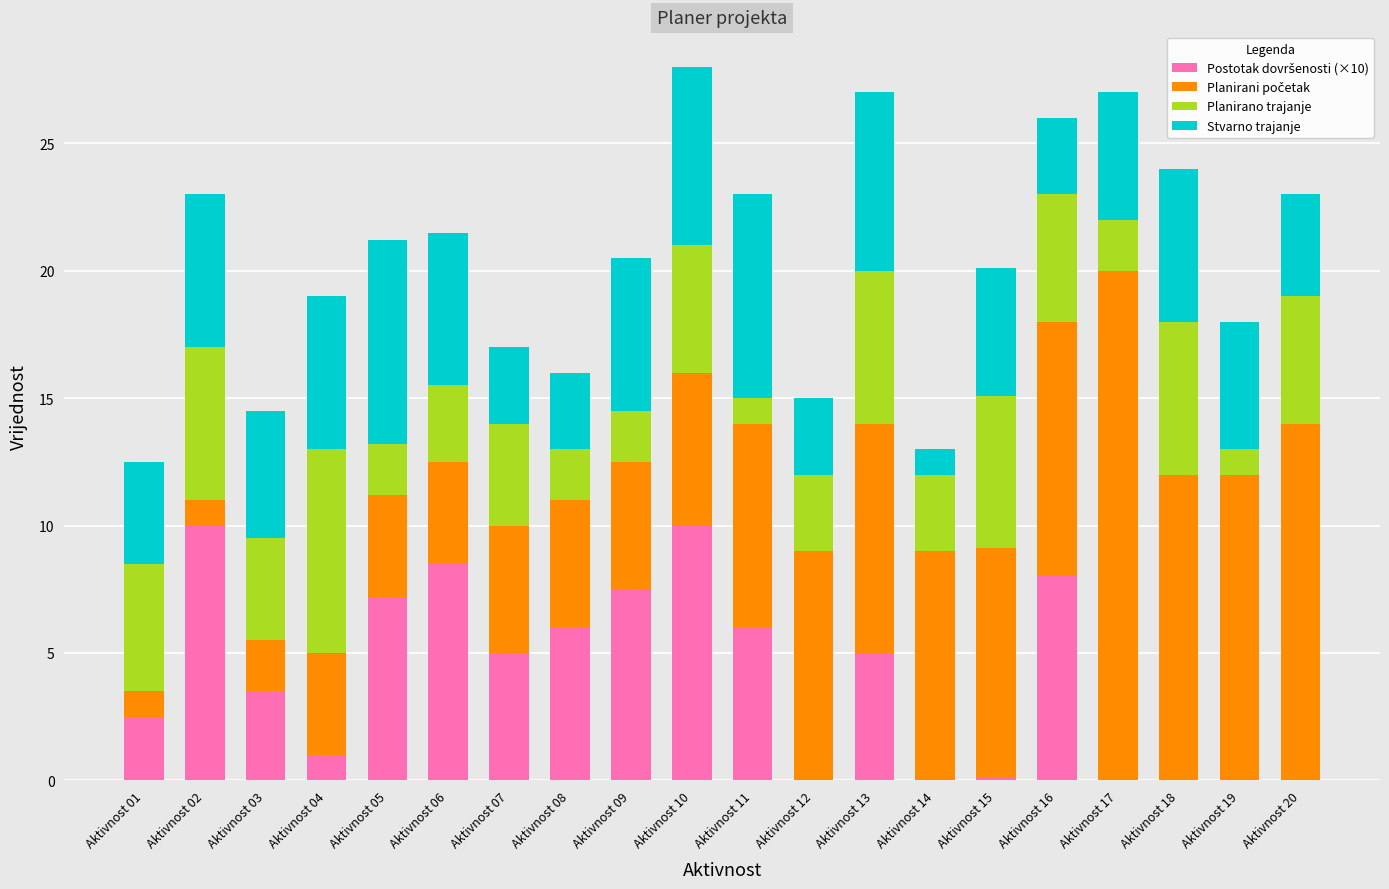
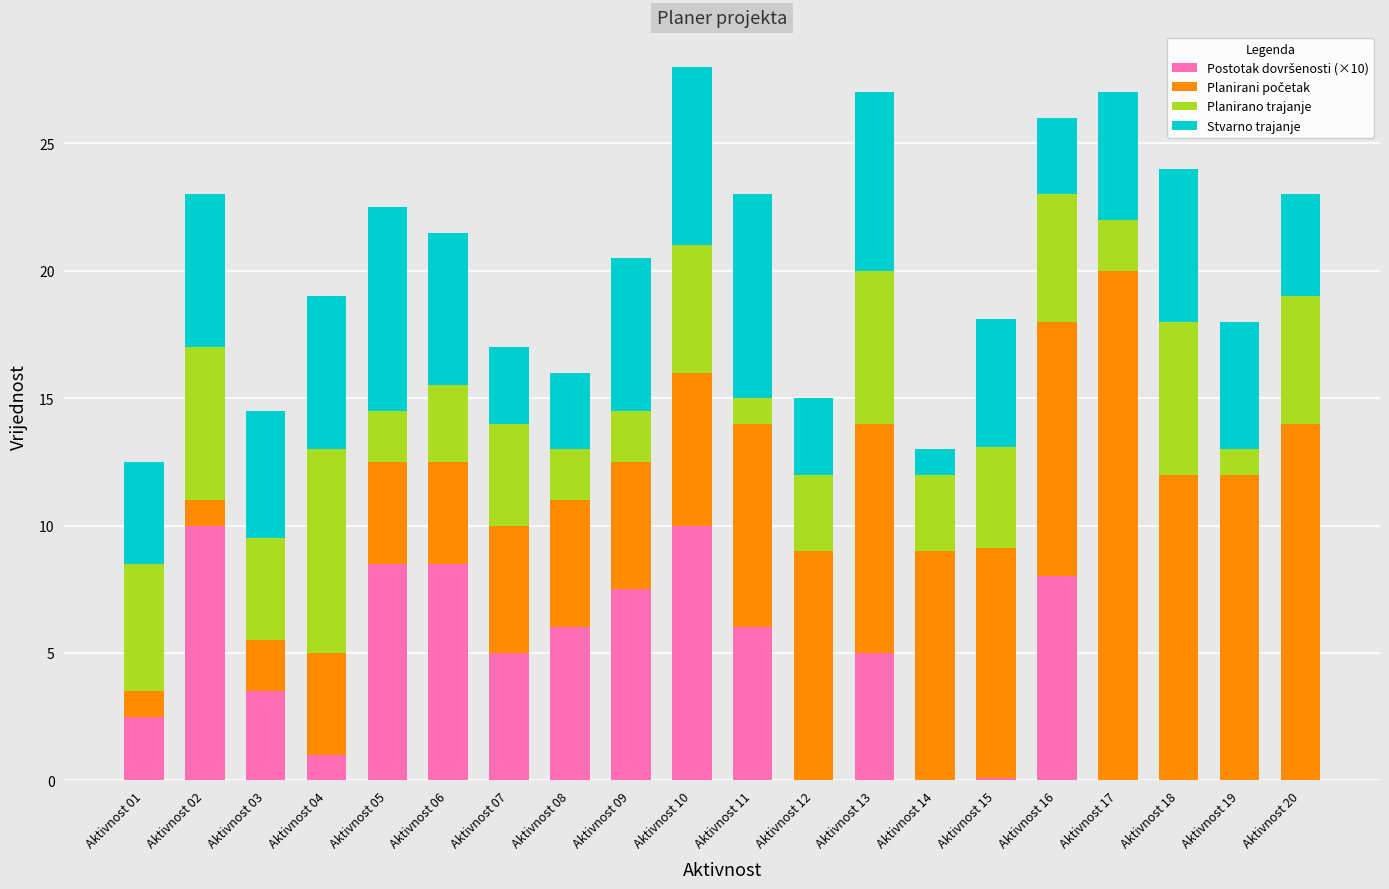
  {
    "Postotak dovršenosti (×10)": {
      "Aktivnost 01": 2.5,
      "Aktivnost 02": 10.0,
      "Aktivnost 03": 3.5,
      "Aktivnost 04": 1.0,
-     "Aktivnost 05": 7.2,
+     "Aktivnost 05": 8.5,
      "Aktivnost 06": 8.5,
      "Aktivnost 07": 5.0,
      "Aktivnost 08": 6.0,
      "Aktivnost 09": 7.5,
      "Aktivnost 10": 10.0,
      "Aktivnost 11": 6.0,
      "Aktivnost 12": 0.0,
      "Aktivnost 13": 5.0,
      "Aktivnost 14": 0.0,
      "Aktivnost 15": 0.1,
      "Aktivnost 16": 8.0,
      "Aktivnost 17": 0.0,
      "Aktivnost 18": 0.0,
      "Aktivnost 19": 0.0,
      "Aktivnost 20": 0.0
    },
    "Planirani početak": {
      "Aktivnost 01": 1.0,
      "Aktivnost 02": 1.0,
      "Aktivnost 03": 2.0,
      "Aktivnost 04": 4.0,
      "Aktivnost 05": 4.0,
      "Aktivnost 06": 4.0,
      "Aktivnost 07": 5.0,
      "Aktivnost 08": 5.0,
      "Aktivnost 09": 5.0,
      "Aktivnost 10": 6.0,
      "Aktivnost 11": 8.0,
      "Aktivnost 12": 9.0,
      "Aktivnost 13": 9.0,
      "Aktivnost 14": 9.0,
      "Aktivnost 15": 9.0,
      "Aktivnost 16": 10.0,
      "Aktivnost 17": 20.0,
      "Aktivnost 18": 12.0,
      "Aktivnost 19": 12.0,
      "Aktivnost 20": 14.0
    },
    "Planirano trajanje": {
      "Aktivnost 01": 5,
      "Aktivnost 02": 6,
      "Aktivnost 03": 4,
      "Aktivnost 04": 8,
      "Aktivnost 05": 2,
      "Aktivnost 06": 3,
      "Aktivnost 07": 4,
      "Aktivnost 08": 2,
      "Aktivnost 09": 2,
      "Aktivnost 10": 5,
      "Aktivnost 11": 1,
      "Aktivnost 12": 3,
      "Aktivnost 13": 6,
      "Aktivnost 14": 3,
-     "Aktivnost 15": 6,
+     "Aktivnost 15": 4,
      "Aktivnost 16": 5,
      "Aktivnost 17": 2,
      "Aktivnost 18": 6,
      "Aktivnost 19": 1,
      "Aktivnost 20": 5
    },
    "Stvarno trajanje": {
      "Aktivnost 01": 4.0,
      "Aktivnost 02": 6.0,
      "Aktivnost 03": 5.0,
      "Aktivnost 04": 6.0,
      "Aktivnost 05": 8.0,
      "Aktivnost 06": 6.0,
      "Aktivnost 07": 3.0,
      "Aktivnost 08": 3.0,
      "Aktivnost 09": 6.0,
      "Aktivnost 10": 7.0,
      "Aktivnost 11": 8.0,
      "Aktivnost 12": 3.0,
      "Aktivnost 13": 7.0,
      "Aktivnost 14": 1.0,
      "Aktivnost 15": 5.0,
      "Aktivnost 16": 3.0,
      "Aktivnost 17": 5.0,
      "Aktivnost 18": 6.0,
      "Aktivnost 19": 5.0,
      "Aktivnost 20": 4.0
    }
  }
